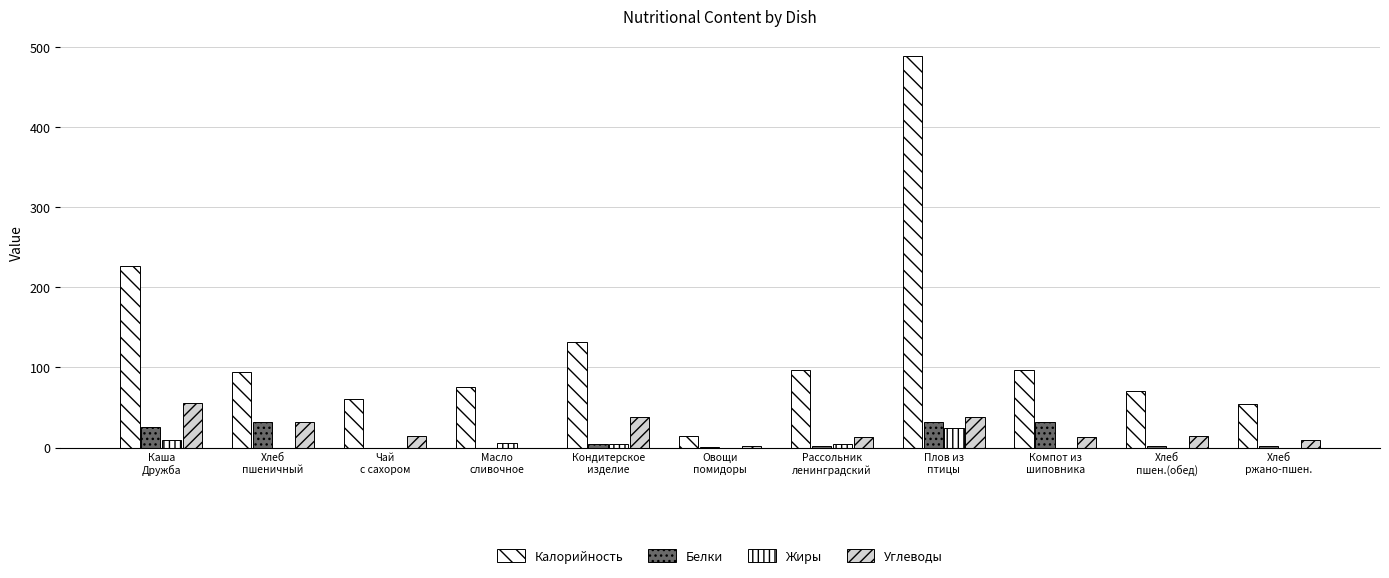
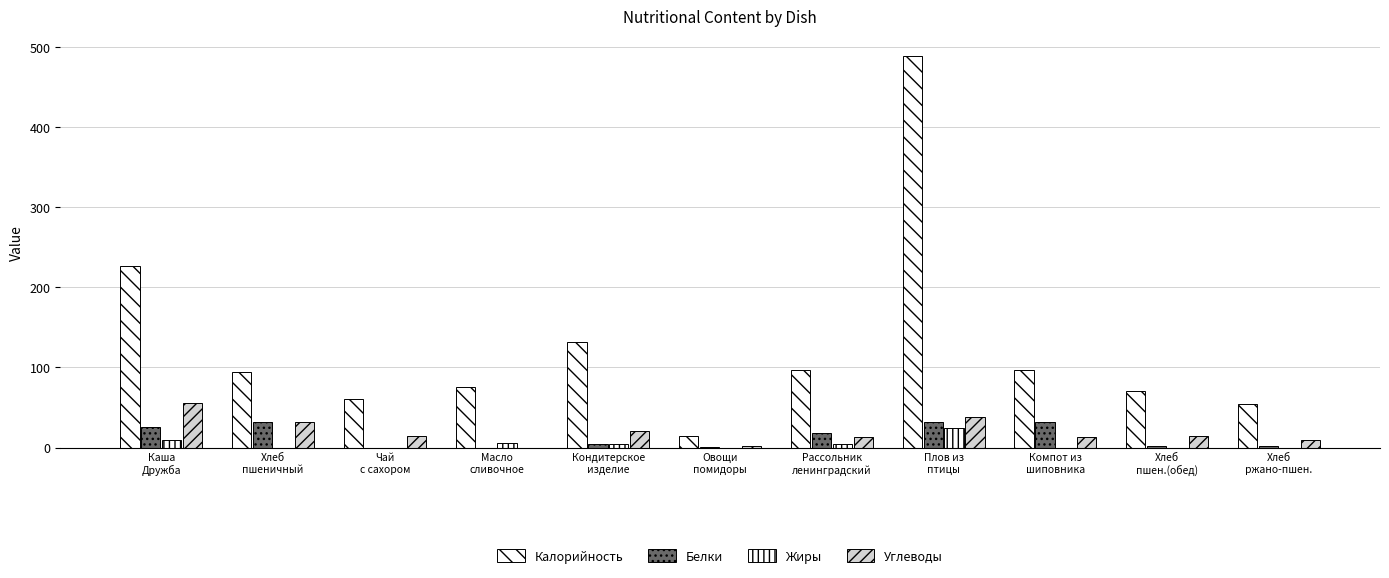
  {
    "Белки": {
      "Каша Дружба": 30,
      "Хлеб пшеничный": 30,
      "Чай с сахором": 0,
      "Масло сливочное": 0,
      "Кондитерское изделие": 0,
-     "Рассольник ленинградский": 0,
+     "Рассольник ленинградский": 20,
      "Плов из птицы": 30,
      "Компот из шиповника": 30
    },
    "Углеводы": {
      "Каша Дружба": 60,
      "Хлеб пшеничный": 30,
      "Чай с сахором": 20,
      "Масло сливочное": 0,
-     "Кондитерское изделие": 40,
+     "Кондитерское изделие": 20,
      "Рассольник ленинградский": 10,
      "Плов из птицы": 40,
      "Компот из шиповника": 10,
      "Хлеб пшен.(обед)": 20,
      "Хлеб ржано-пшен.": 10
    }
  }
